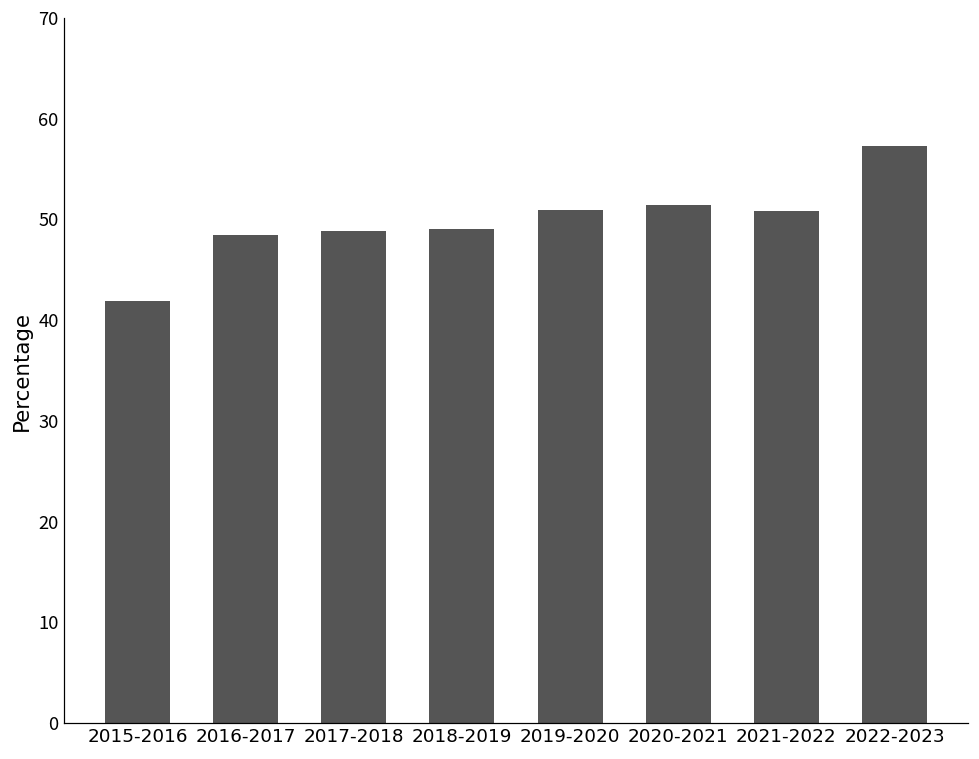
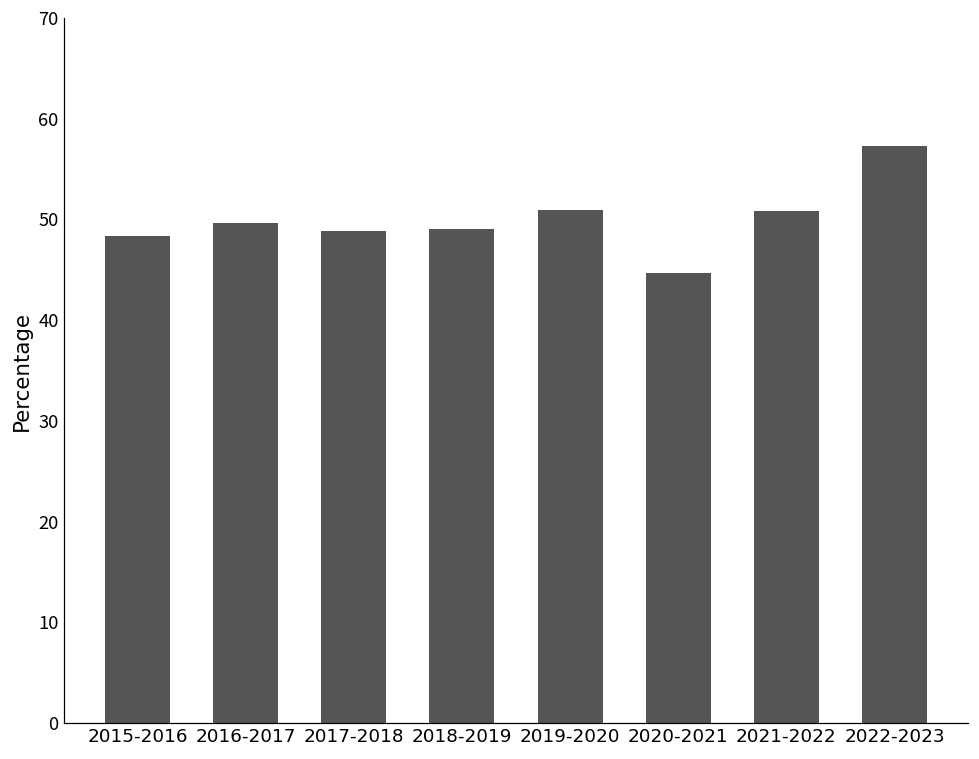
  {
-   "2015-2016": 42,
-   "2016-2017": 49,
+   "2015-2016": 48,
+   "2016-2017": 50,
    "2017-2018": 49,
    "2018-2019": 49,
    "2019-2020": 51,
-   "2020-2021": 51,
+   "2020-2021": 45,
    "2021-2022": 51,
    "2022-2023": 57
  }
